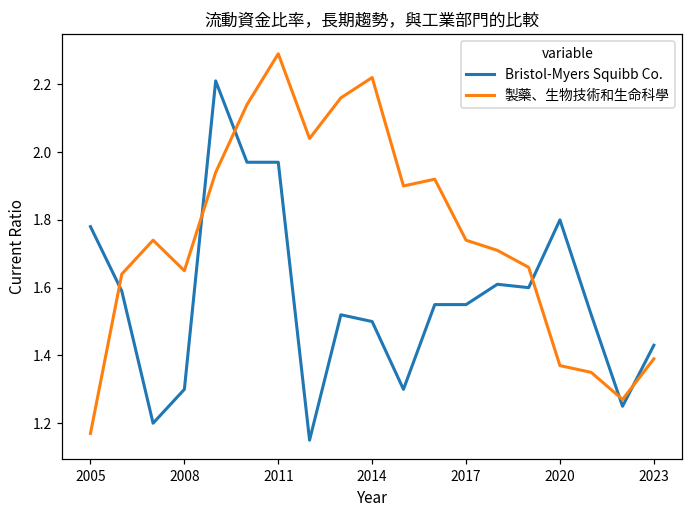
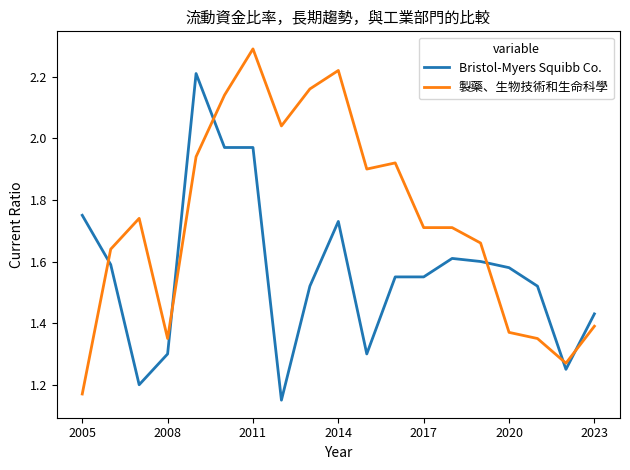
  {
    "Bristol-Myers Squibb Co.": {
-     "2005": 1.78,
+     "2005": 1.75,
      "2008": 1.30,
      "2011": 1.97,
-     "2014": 1.50,
+     "2014": 1.73,
      "2017": 1.55,
-     "2020": 1.80,
+     "2020": 1.58,
      "2023": 1.43
    },
    "製藥、生物技術和生命科學": {
      "2005": 1.17,
-     "2008": 1.65,
+     "2008": 1.35,
      "2011": 2.29,
      "2014": 2.22,
-     "2017": 1.74,
+     "2017": 1.71,
      "2020": 1.37,
      "2023": 1.39
    }
  }
